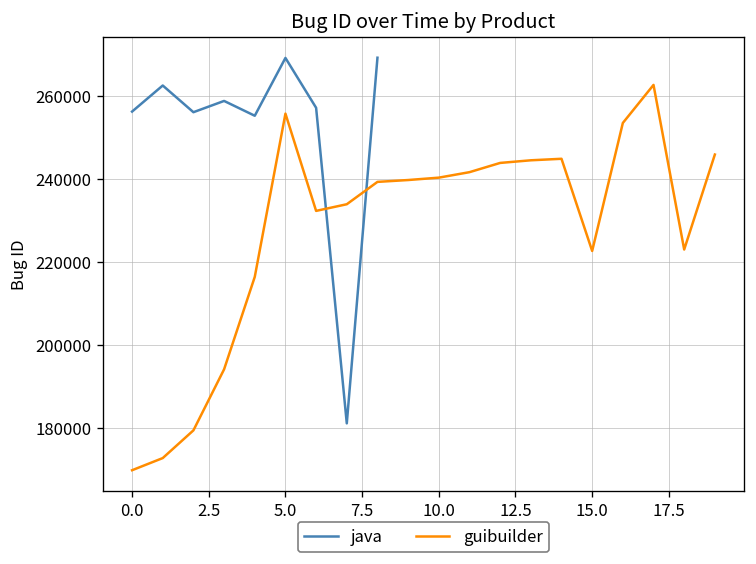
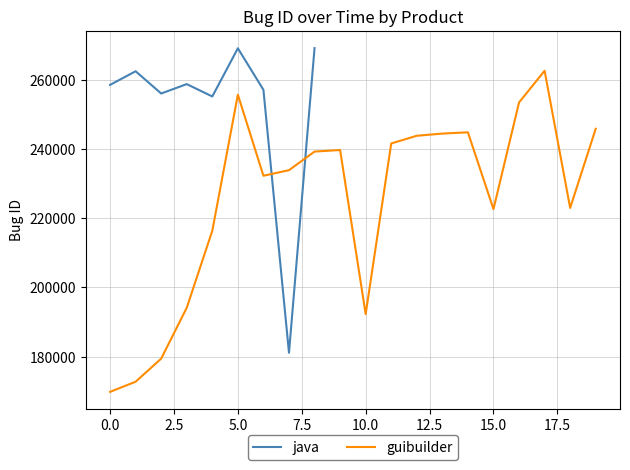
  {
    "java": {
-     "0.0": 256000,
+     "0.0": 259000,
      "5.0": 269000
    },
    "guibuilder": {
      "0.0": 170000,
      "5.0": 256000,
-     "10.0": 240000,
+     "10.0": 192000,
      "15.0": 223000
    }
  }
